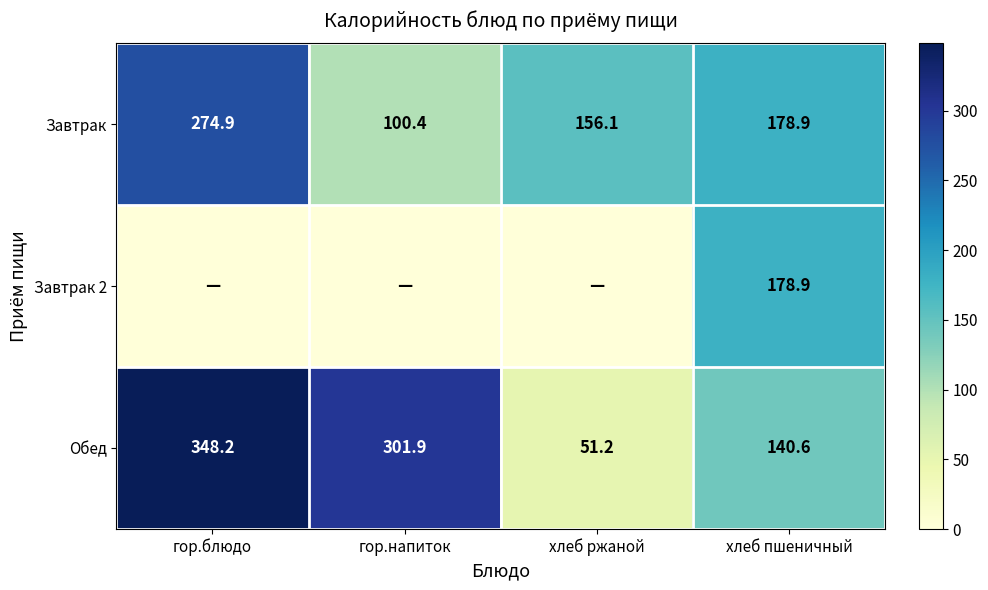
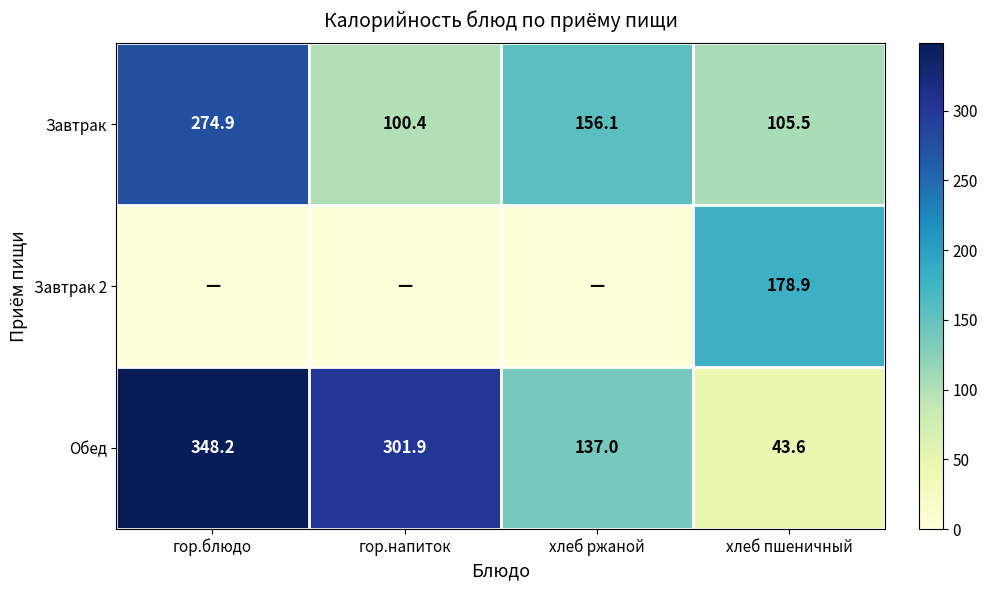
  {
    "Завтрак": {
      "гор.блюдо": 274.9,
      "гор.напиток": 100.4,
      "хлеб ржаной": 156.1,
-     "хлеб пшеничный": 178.9
+     "хлеб пшеничный": 105.5
    },
    "Завтрак 2": {
      "хлеб пшеничный": 178.9
    },
    "Обед": {
      "гор.блюдо": 348.2,
      "гор.напиток": 301.9,
-     "хлеб ржаной": 51.2,
-     "хлеб пшеничный": 140.6
+     "хлеб ржаной": 137.0,
+     "хлеб пшеничный": 43.6
    }
  }
